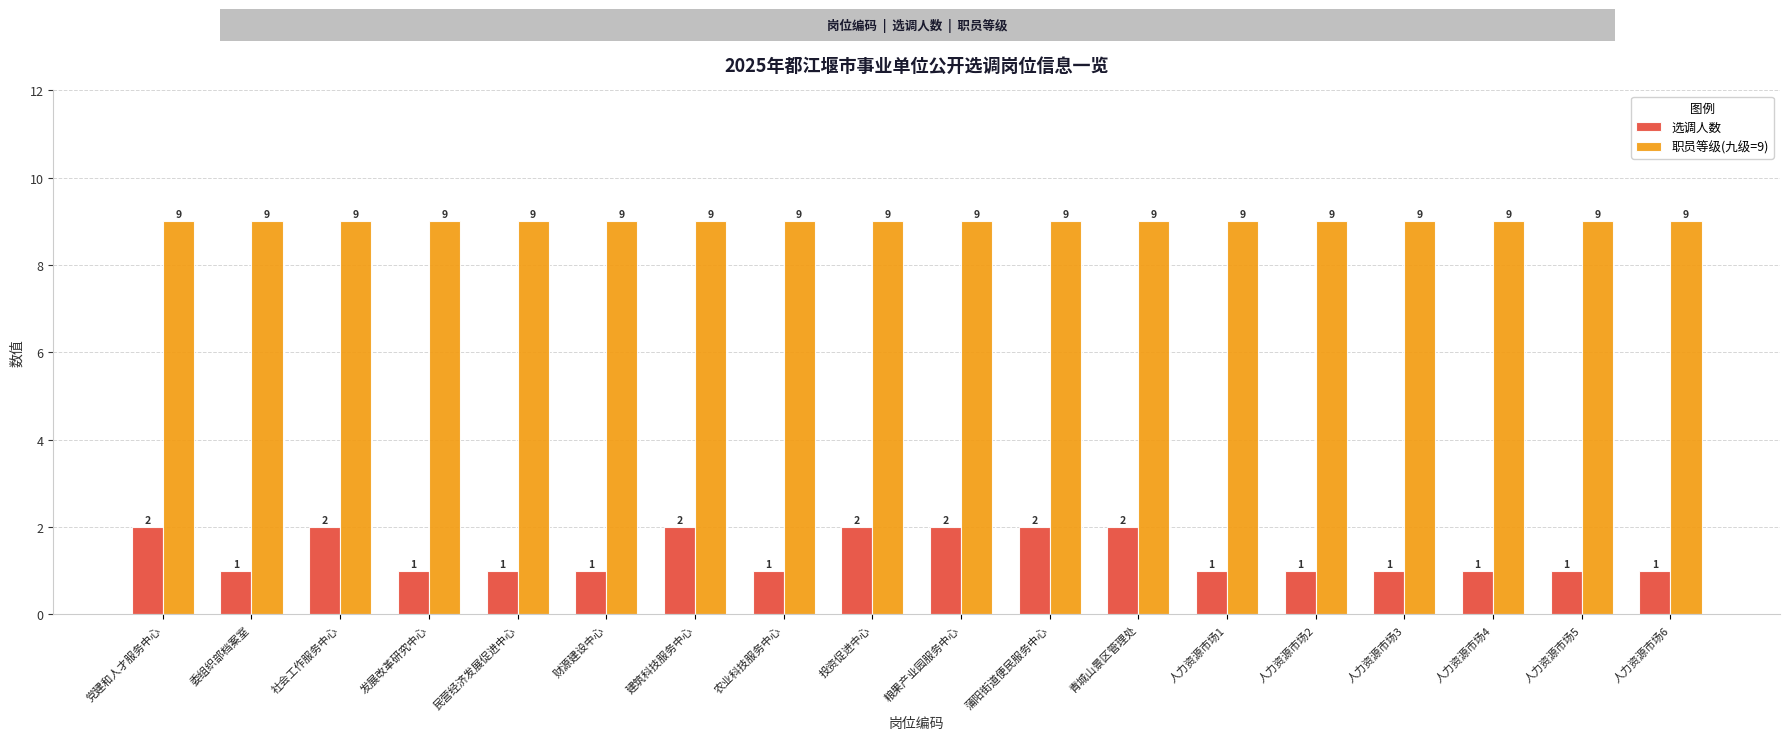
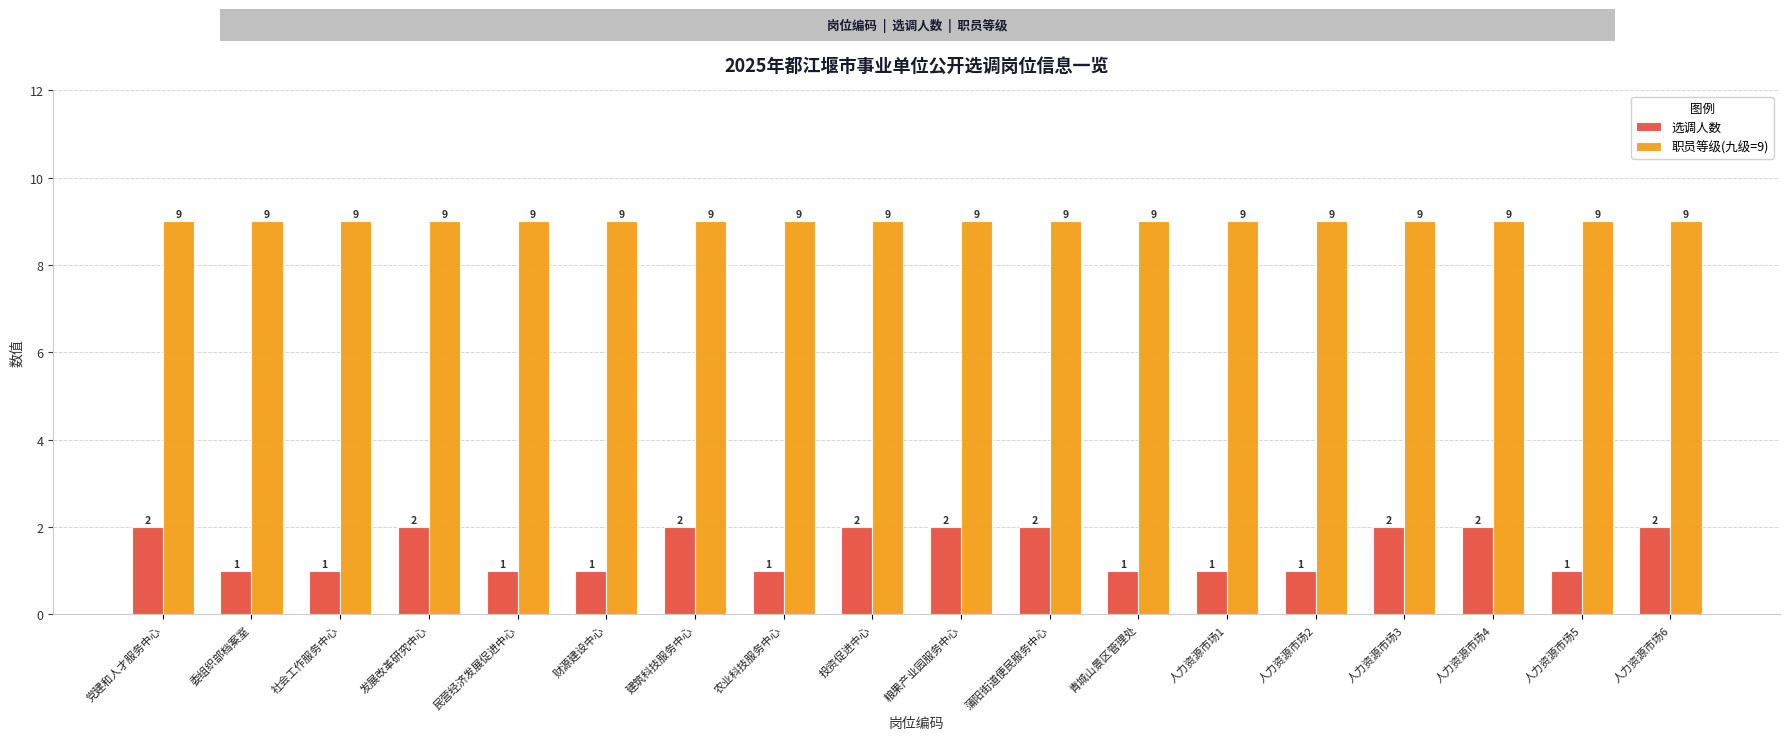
  {
    "选调人数": {
      "党建和人才服务中心": 2,
      "委组织部档案室": 1,
-     "社会工作服务中心": 2,
-     "发展改革研究中心": 1,
+     "社会工作服务中心": 1,
+     "发展改革研究中心": 2,
      "民营经济发展促进中心": 1,
      "财源建设中心": 1,
      "建筑科技服务中心": 2,
      "农业科技服务中心": 1,
      "投资促进中心": 2,
      "粮果产业园服务中心": 2,
      "蒲阳街道便民服务中心": 2,
-     "青城山景区管理处": 2,
+     "青城山景区管理处": 1,
      "人力资源市场1": 1,
      "人力资源市场2": 1,
-     "人力资源市场3": 1,
-     "人力资源市场4": 1,
+     "人力资源市场3": 2,
+     "人力资源市场4": 2,
      "人力资源市场5": 1,
-     "人力资源市场6": 1
+     "人力资源市场6": 2
    },
    "职员等级(九级=9)": {
      "党建和人才服务中心": 9,
      "委组织部档案室": 9,
      "社会工作服务中心": 9,
      "发展改革研究中心": 9,
      "民营经济发展促进中心": 9,
      "财源建设中心": 9,
      "建筑科技服务中心": 9,
      "农业科技服务中心": 9,
      "投资促进中心": 9,
      "粮果产业园服务中心": 9,
      "蒲阳街道便民服务中心": 9,
      "青城山景区管理处": 9,
      "人力资源市场1": 9,
      "人力资源市场2": 9,
      "人力资源市场3": 9,
      "人力资源市场4": 9,
      "人力资源市场5": 9,
      "人力资源市场6": 9
    }
  }
